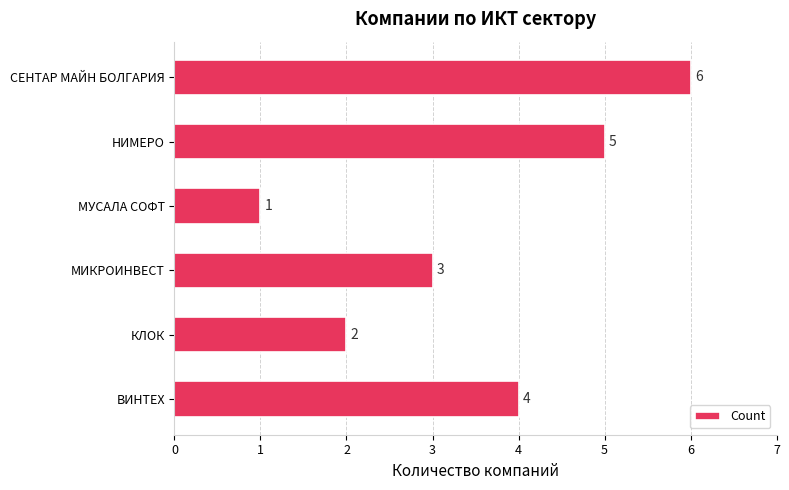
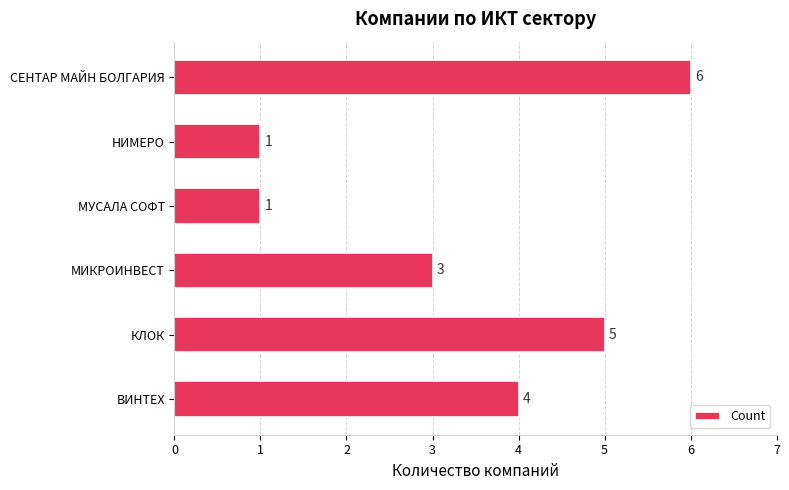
  {
    "СЕНТАР МАЙН БОЛГАРИЯ": 6,
-   "НИМЕРО": 5,
+   "НИМЕРО": 1,
    "МУСАЛА СОФТ": 1,
    "МИКРОИНВЕСТ": 3,
-   "КЛОК": 2,
+   "КЛОК": 5,
    "ВИНТЕХ": 4
  }
